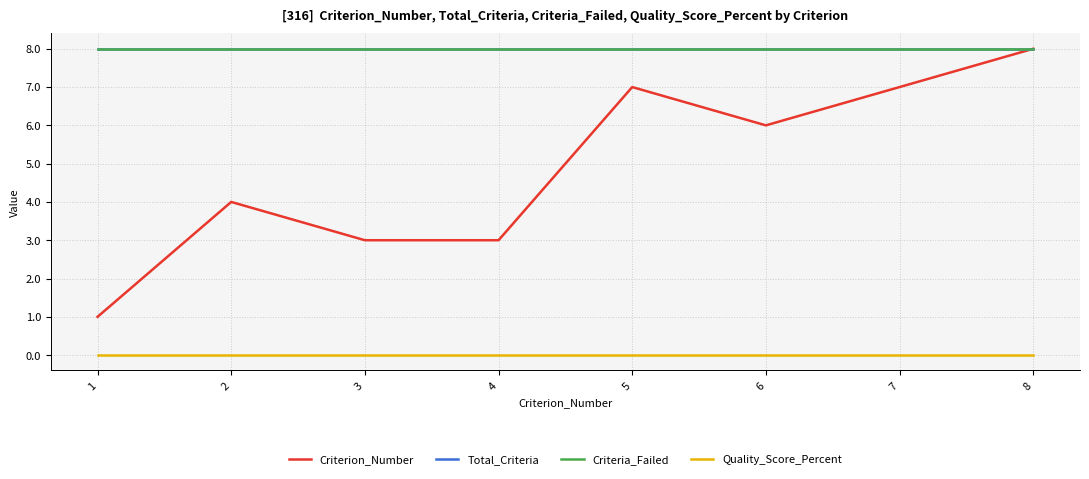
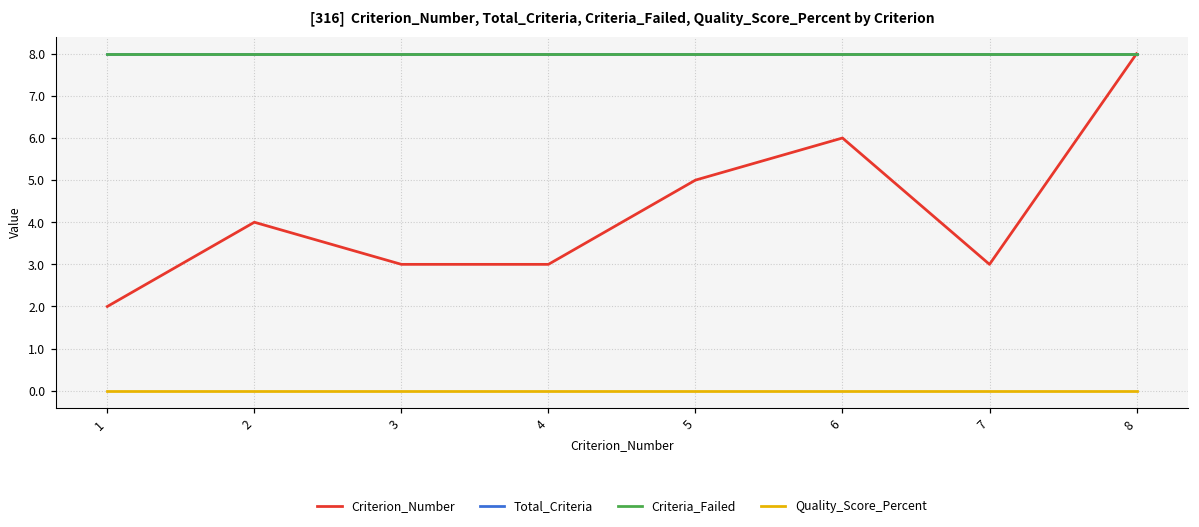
  {
    "Criterion_Number": {
-     "1": 1,
+     "1": 2,
      "2": 4,
      "3": 3,
      "4": 3,
-     "5": 7,
+     "5": 5,
      "6": 6,
-     "7": 7
+     "7": 3
    },
    "Criteria_Failed": {
      "1": 8,
      "2": 8,
      "3": 8,
      "4": 8,
      "5": 8,
      "6": 8,
      "7": 8
    },
    "Quality_Score_Percent": {
      "1": 0,
      "2": 0,
      "3": 0,
      "4": 0,
      "5": 0,
      "6": 0,
      "7": 0,
      "8": 0
    }
  }
